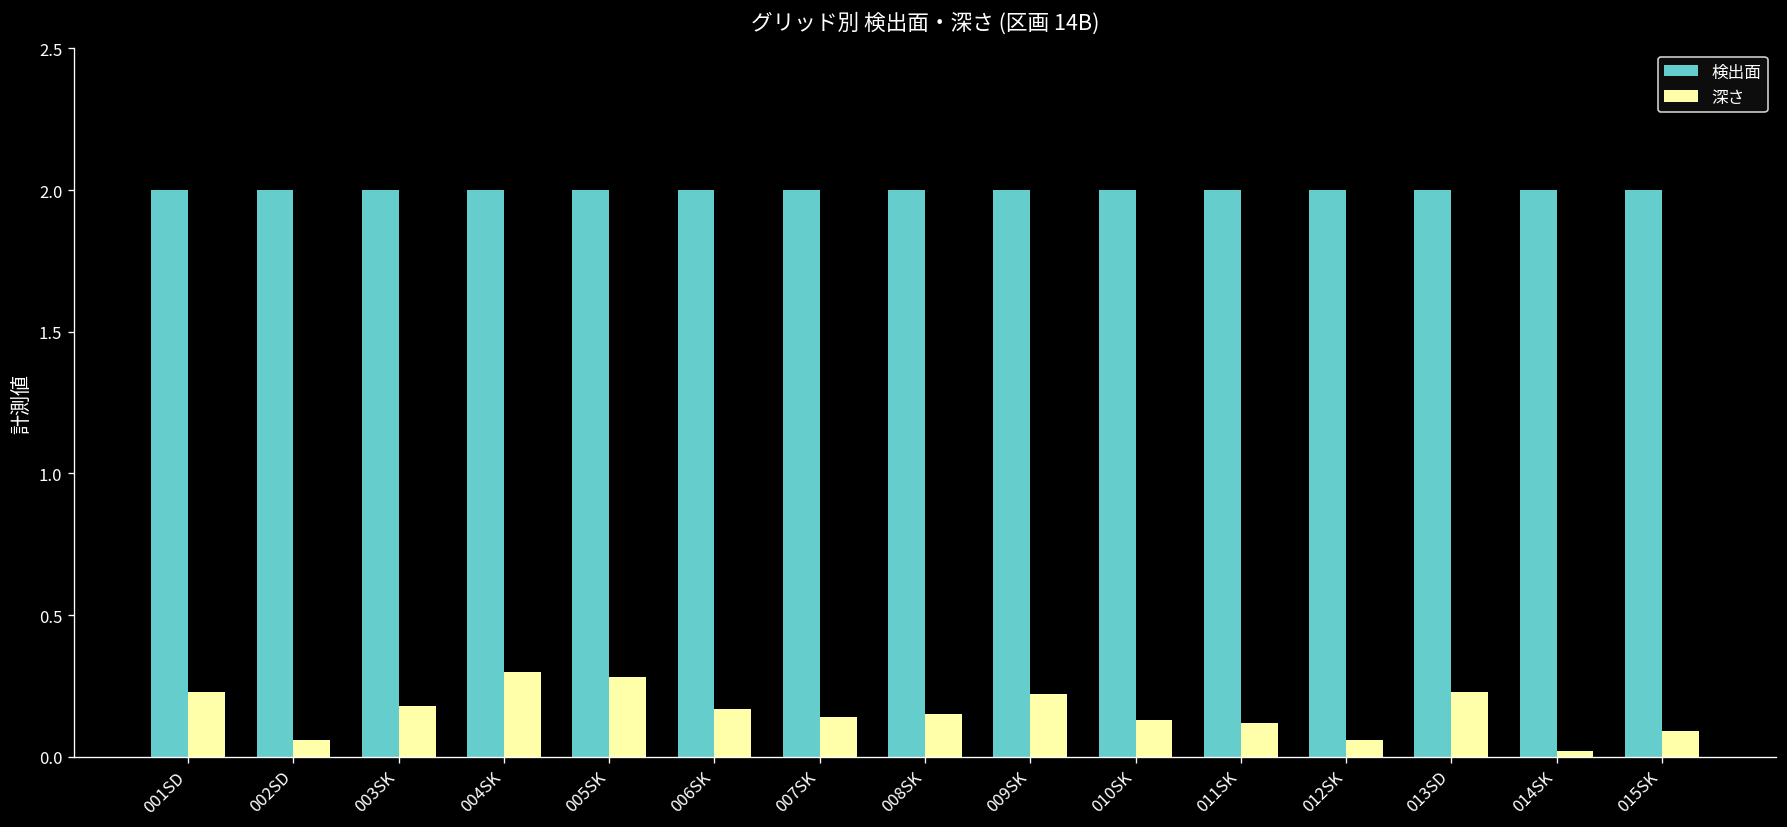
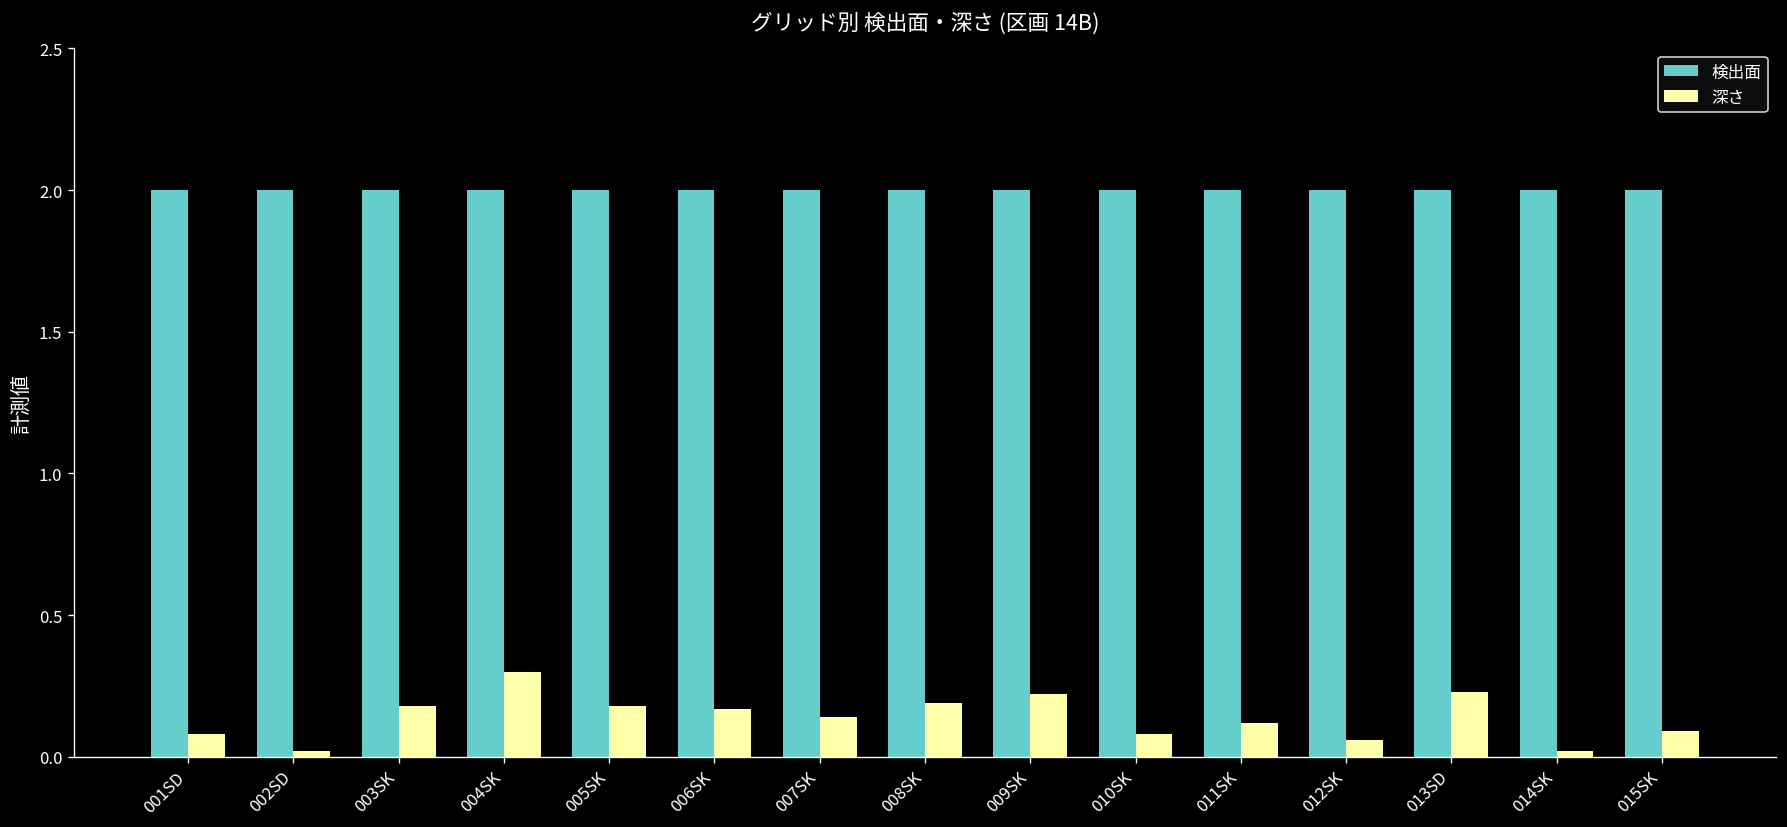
  {
    "検出面": {
      "001SD": 2.00,
      "002SD": 2.00,
      "003SK": 2.00,
      "004SK": 2.00,
      "005SK": 2.00,
      "006SK": 2.00,
      "007SK": 2.00,
      "008SK": 2.00,
      "009SK": 2.00,
      "010SK": 2.00,
      "011SK": 2.00,
      "012SK": 2.00,
      "013SD": 2.00,
      "014SK": 2.00,
      "015SK": 2.00
    },
    "深さ": {
-     "001SD": 0.23,
-     "002SD": 0.06,
+     "001SD": 0.08,
+     "002SD": 0.02,
      "003SK": 0.18,
      "004SK": 0.30,
-     "005SK": 0.28,
+     "005SK": 0.18,
      "006SK": 0.17,
      "007SK": 0.14,
-     "008SK": 0.15,
+     "008SK": 0.19,
      "009SK": 0.22,
-     "010SK": 0.13,
+     "010SK": 0.08,
      "011SK": 0.12,
      "012SK": 0.06,
      "013SD": 0.23,
      "014SK": 0.02,
      "015SK": 0.09
    }
  }
